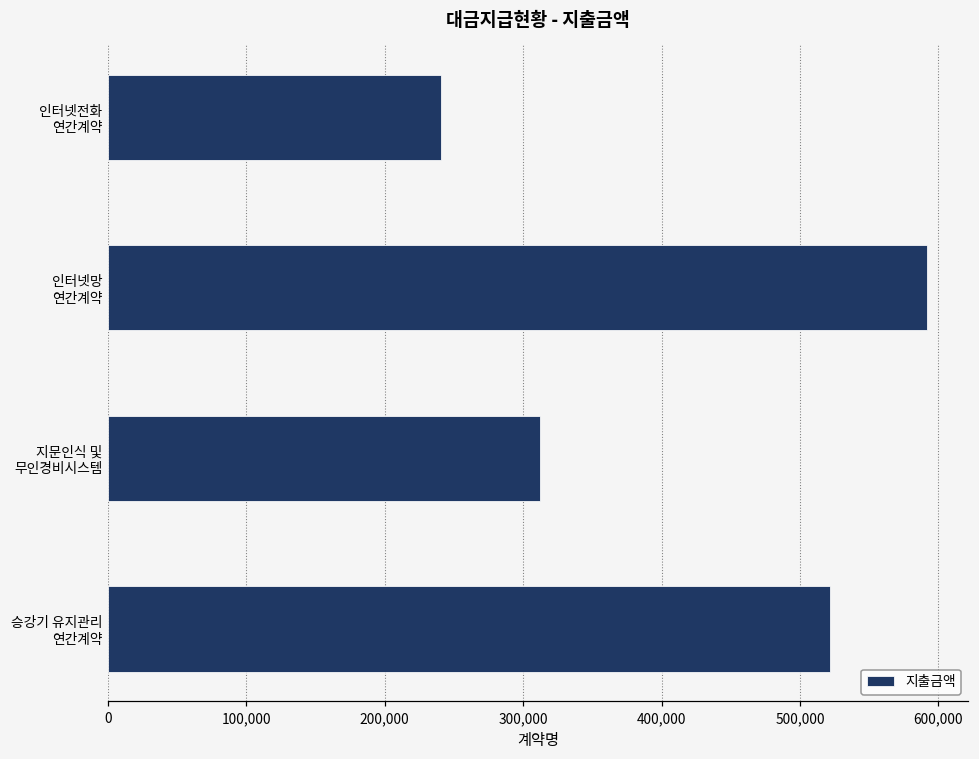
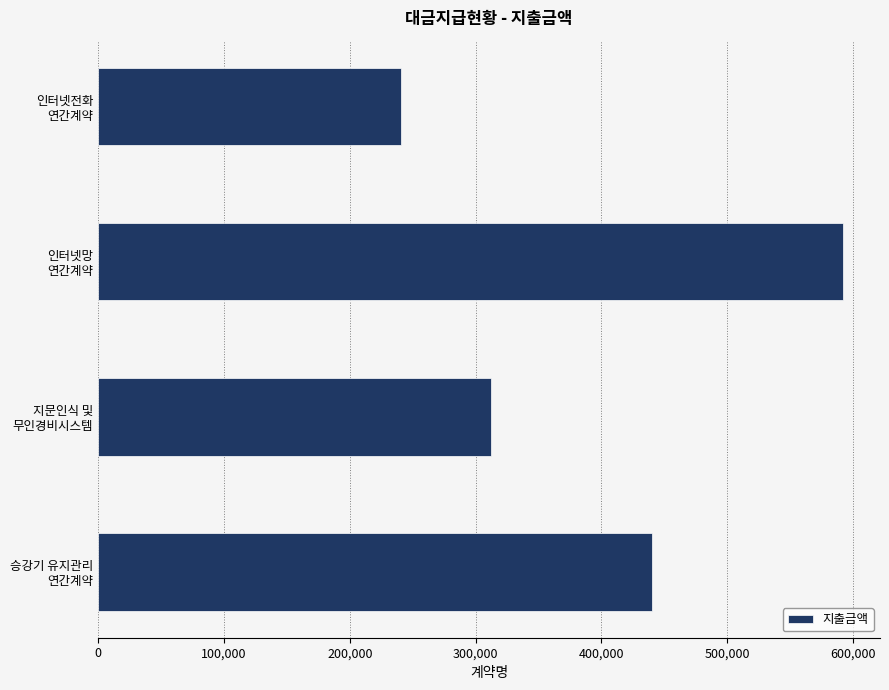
  {
    "인터넷전화 연간계약": "240,000",
    "인터넷망 연간계약": "592,000",
    "지문인식 및 무인경비시스템": "312,000",
-   "승강기 유지관리 연간계약": "521,000"
+   "승강기 유지관리 연간계약": "440,000"
  }
